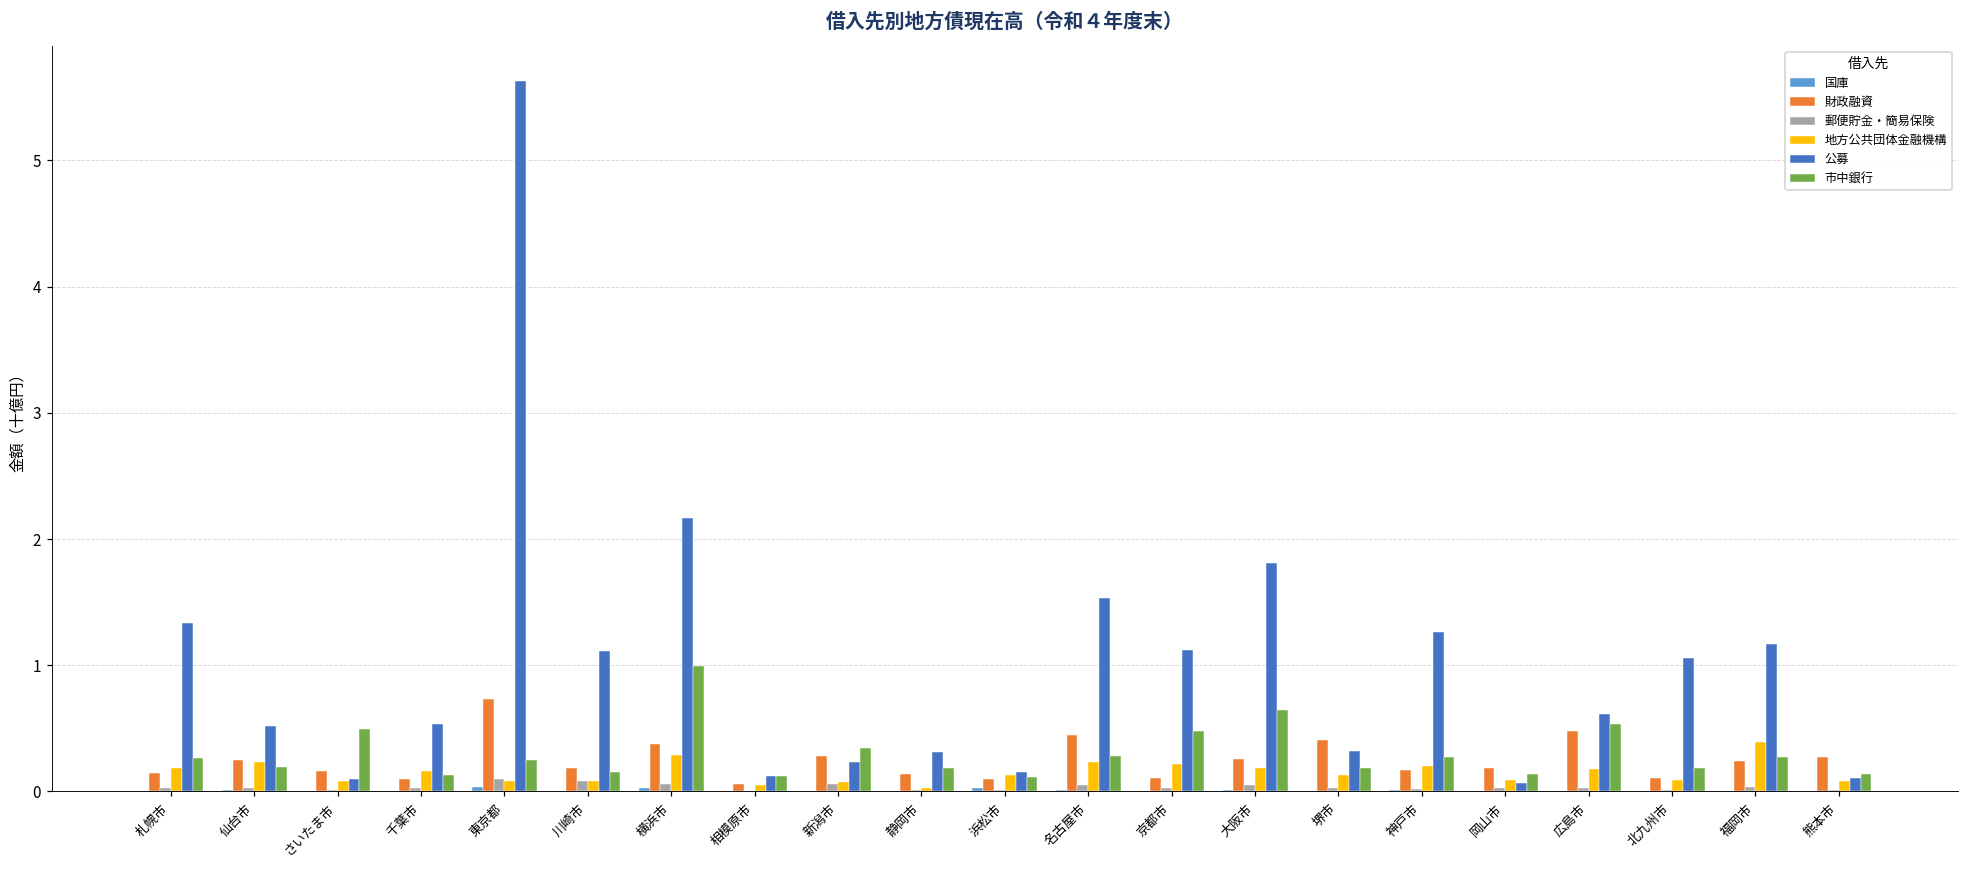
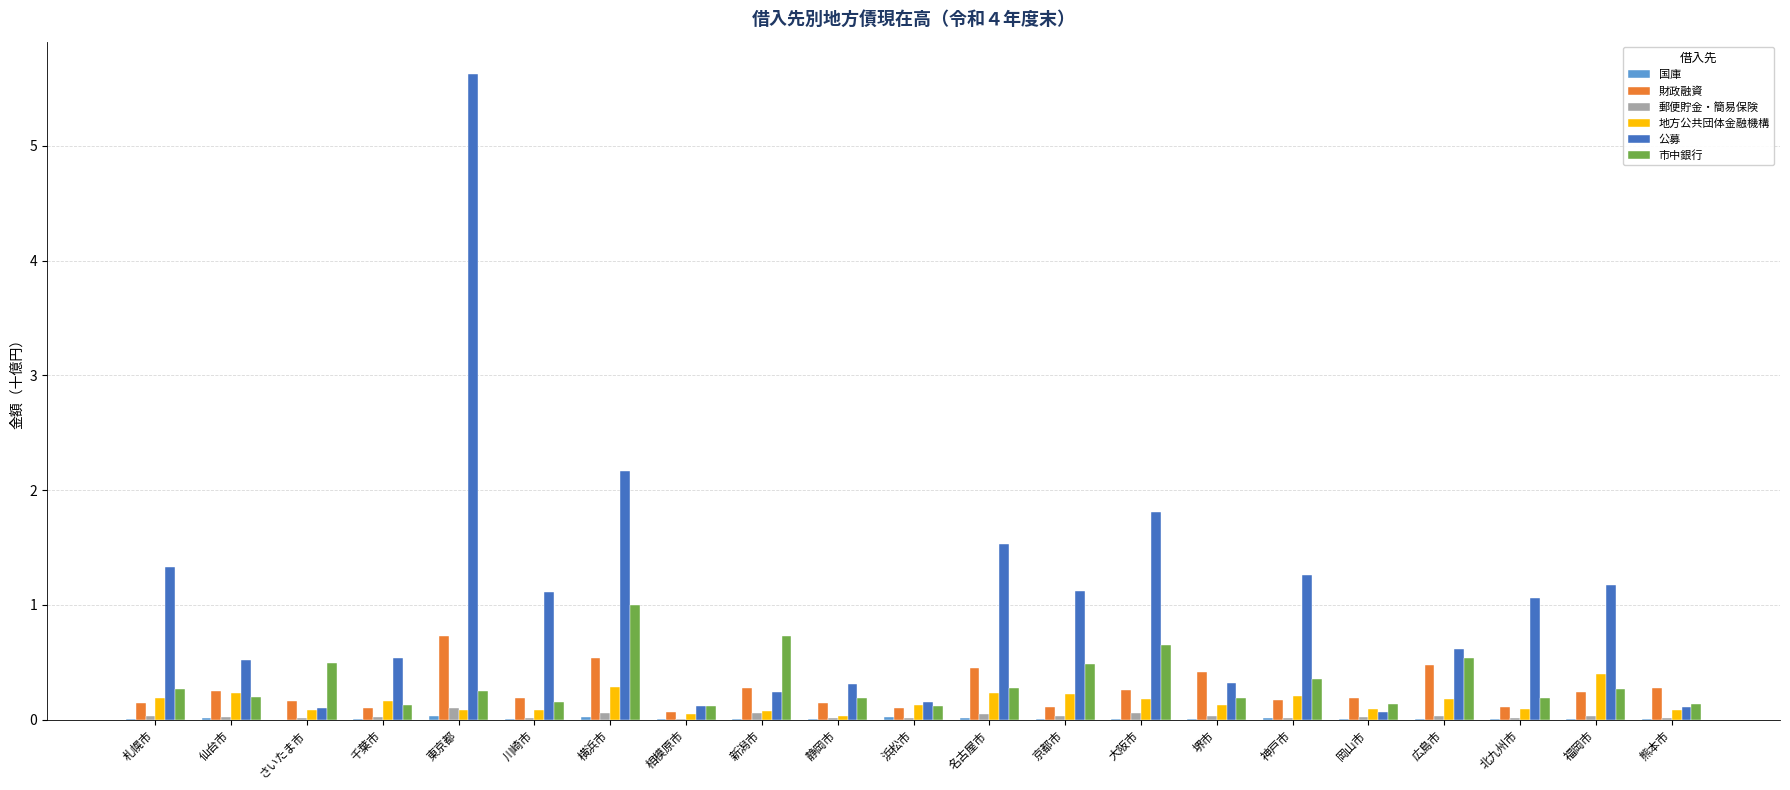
  {
    "財政融資": {
      "札幌市": 0.15,
      "仙台市": 0.25,
      "さいたま市": 0.16,
      "千葉市": 0.10,
      "東京都": 0.73,
      "川崎市": 0.19,
-     "横浜市": 0.37,
+     "横浜市": 0.54,
      "相模原市": 0.06,
      "新潟市": 0.28,
      "静岡市": 0.14,
      "浜松市": 0.10,
      "名古屋市": 0.45,
      "京都市": 0.11,
      "大阪市": 0.26,
      "堺市": 0.41,
      "神戸市": 0.17,
      "岡山市": 0.19,
      "広島市": 0.48,
      "北九州市": 0.11,
      "福岡市": 0.24,
      "熊本市": 0.28
    },
    "郵便貯金・簡易保険": {
      "札幌市": 0.03,
      "仙台市": 0.02,
      "千葉市": 0.02,
      "東京都": 0.10,
-     "川崎市": 0.09,
+     "川崎市": 0.02,
      "横浜市": 0.06,
      "新潟市": 0.06,
      "名古屋市": 0.05,
      "京都市": 0.03,
      "大阪市": 0.05,
      "堺市": 0.03,
      "岡山市": 0.03,
      "広島市": 0.03,
      "福岡市": 0.03
    },
    "地方公共団体金融機構": {
      "札幌市": 0.19,
      "仙台市": 0.24,
      "さいたま市": 0.08,
      "千葉市": 0.16,
      "東京都": 0.08,
      "川崎市": 0.08,
      "横浜市": 0.29,
      "相模原市": 0.05,
      "新潟市": 0.08,
      "静岡市": 0.03,
      "浜松市": 0.13,
      "名古屋市": 0.23,
      "京都市": 0.22,
      "大阪市": 0.18,
      "堺市": 0.13,
      "神戸市": 0.20,
      "岡山市": 0.09,
      "広島市": 0.18,
      "北九州市": 0.09,
      "福岡市": 0.39,
      "熊本市": 0.08
    },
    "市中銀行": {
      "札幌市": 0.26,
      "仙台市": 0.20,
      "さいたま市": 0.50,
      "千葉市": 0.13,
      "東京都": 0.25,
      "川崎市": 0.16,
      "横浜市": 1.00,
      "相模原市": 0.12,
-     "新潟市": 0.34,
+     "新潟市": 0.72,
      "静岡市": 0.18,
      "浜松市": 0.12,
      "名古屋市": 0.28,
      "京都市": 0.48,
      "大阪市": 0.65,
      "堺市": 0.18,
-     "神戸市": 0.27,
+     "神戸市": 0.35,
      "岡山市": 0.14,
      "広島市": 0.54,
      "北九州市": 0.19,
      "福岡市": 0.27,
      "熊本市": 0.14
    }
  }
